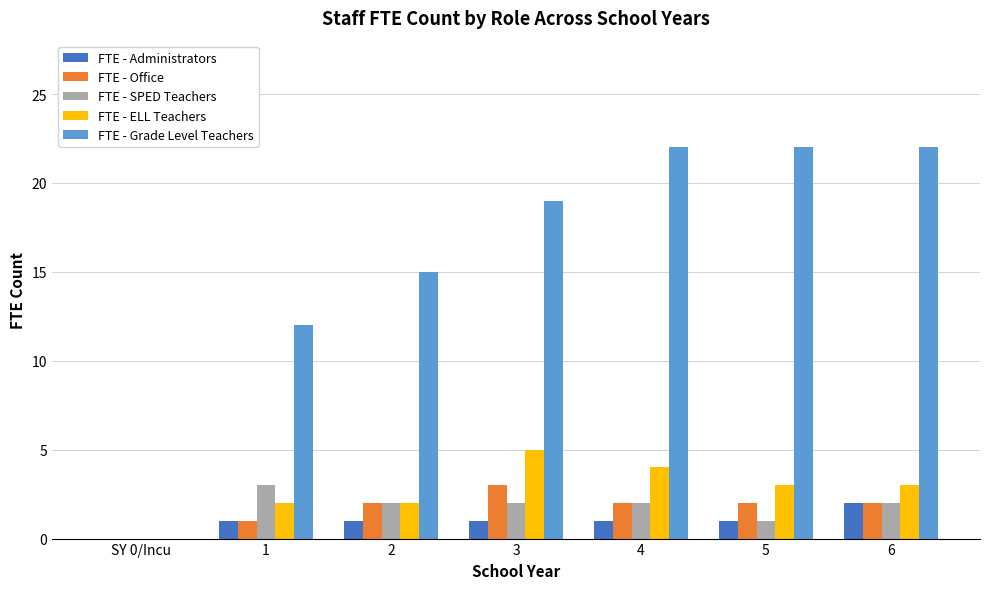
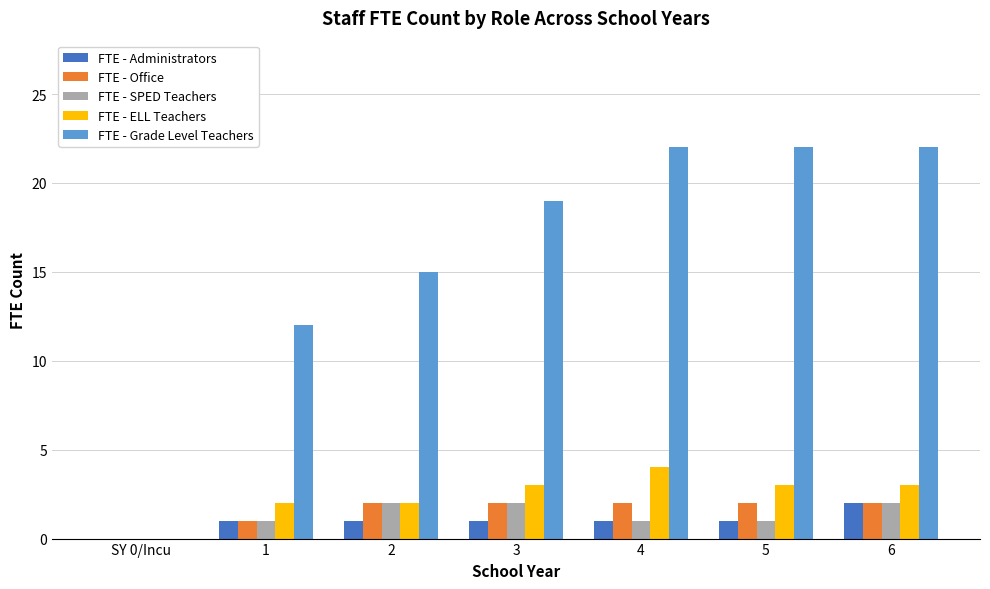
  {
    "FTE - Office": {
      "SY 0/Incu": 0,
      "1": 1,
      "2": 2,
-     "3": 3,
+     "3": 2,
      "4": 2,
      "5": 2,
      "6": 2
    },
    "FTE - SPED Teachers": {
      "SY 0/Incu": 0,
-     "1": 3,
+     "1": 1,
      "2": 2,
      "3": 2,
-     "4": 2,
+     "4": 1,
      "5": 1,
      "6": 2
    },
    "FTE - ELL Teachers": {
      "SY 0/Incu": 0,
      "1": 2,
      "2": 2,
-     "3": 5,
+     "3": 3,
      "4": 4,
      "5": 3,
      "6": 3
    }
  }
